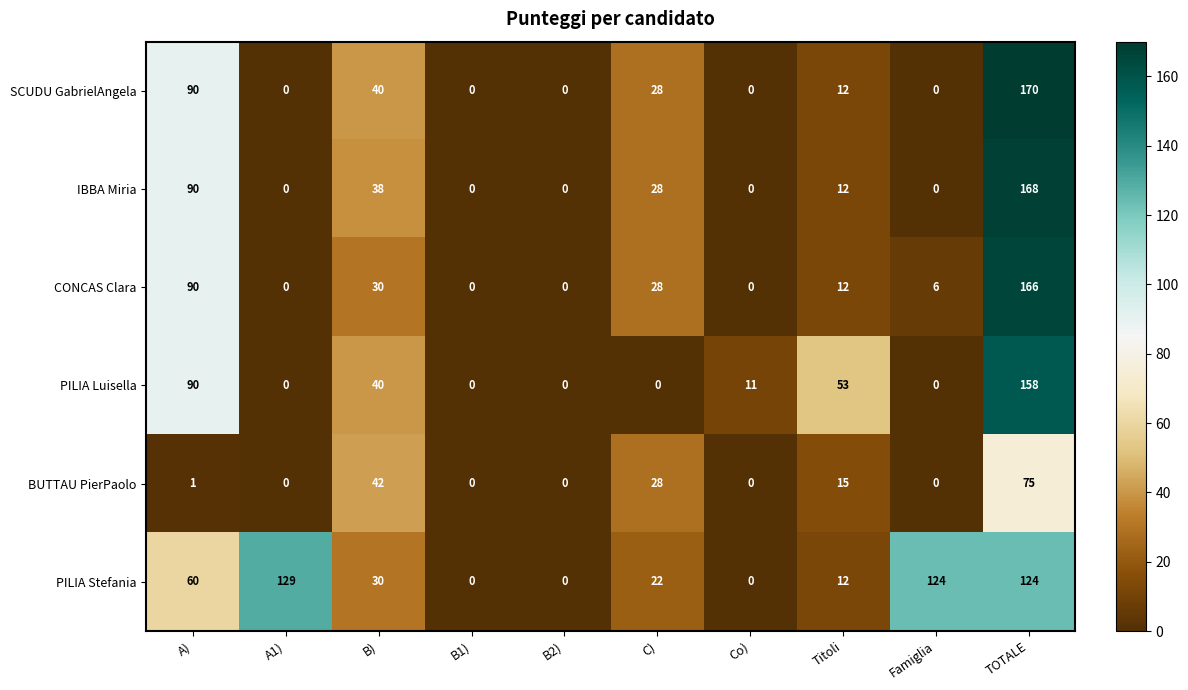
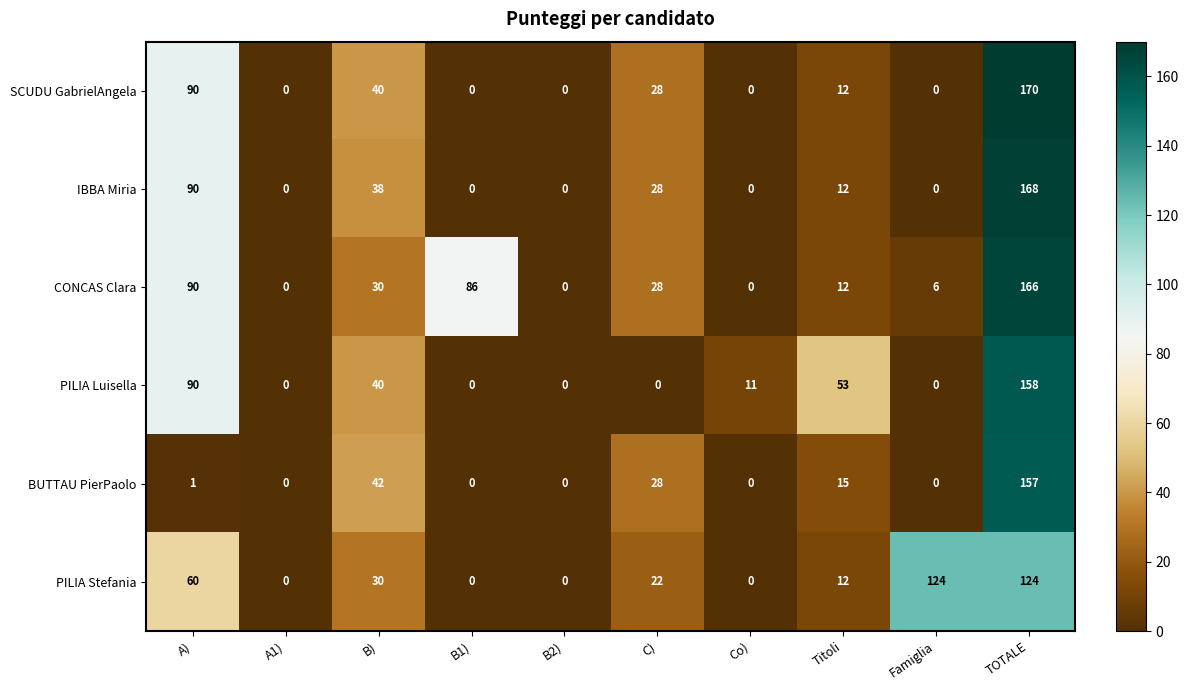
  {
    "SCUDU GabrielAngela": {
      "A)": 90,
      "A1)": 0,
      "B)": 40,
      "B1)": 0,
      "B2)": 0,
      "C)": 28,
      "Co)": 0,
      "Titoli": 12,
      "Famiglia": 0,
      "TOTALE": 170
    },
    "IBBA Miria": {
      "A)": 90,
      "A1)": 0,
      "B)": 38,
      "B1)": 0,
      "B2)": 0,
      "C)": 28,
      "Co)": 0,
      "Titoli": 12,
      "Famiglia": 0,
      "TOTALE": 168
    },
    "CONCAS Clara": {
      "A)": 90,
      "A1)": 0,
      "B)": 30,
-     "B1)": 0,
+     "B1)": 86,
      "B2)": 0,
      "C)": 28,
      "Co)": 0,
      "Titoli": 12,
      "Famiglia": 6,
      "TOTALE": 166
    },
    "PILIA Luisella": {
      "A)": 90,
      "A1)": 0,
      "B)": 40,
      "B1)": 0,
      "B2)": 0,
      "C)": 0,
      "Co)": 11,
      "Titoli": 53,
      "Famiglia": 0,
      "TOTALE": 158
    },
    "BUTTAU PierPaolo": {
      "A)": 1,
      "A1)": 0,
      "B)": 42,
      "B1)": 0,
      "B2)": 0,
      "C)": 28,
      "Co)": 0,
      "Titoli": 15,
      "Famiglia": 0,
-     "TOTALE": 75
+     "TOTALE": 157
    },
    "PILIA Stefania": {
      "A)": 60,
-     "A1)": 129,
+     "A1)": 0,
      "B)": 30,
      "B1)": 0,
      "B2)": 0,
      "C)": 22,
      "Co)": 0,
      "Titoli": 12,
      "Famiglia": 124,
      "TOTALE": 124
    }
  }
